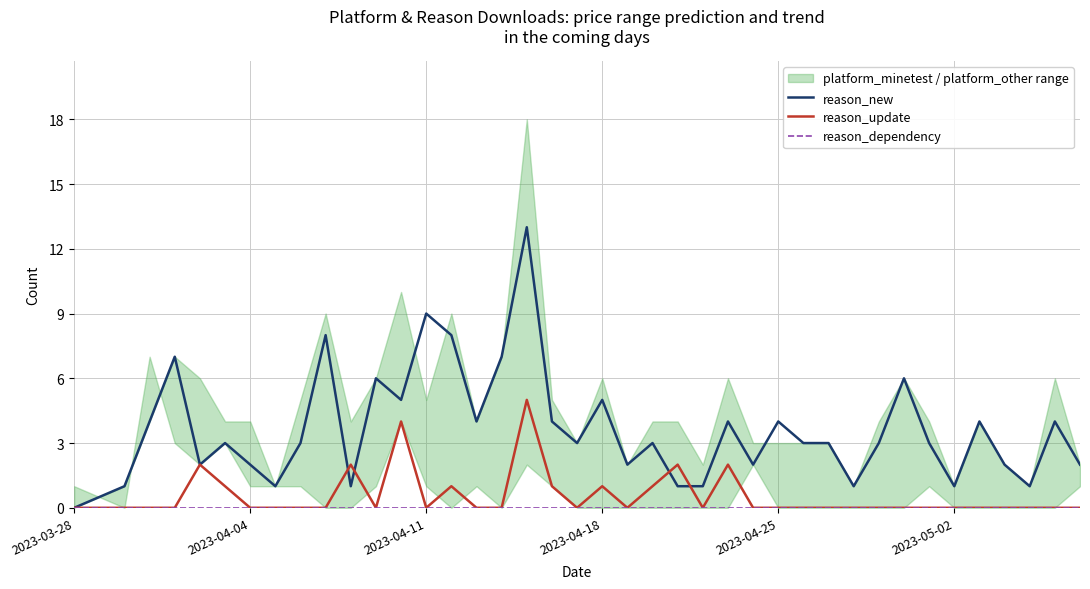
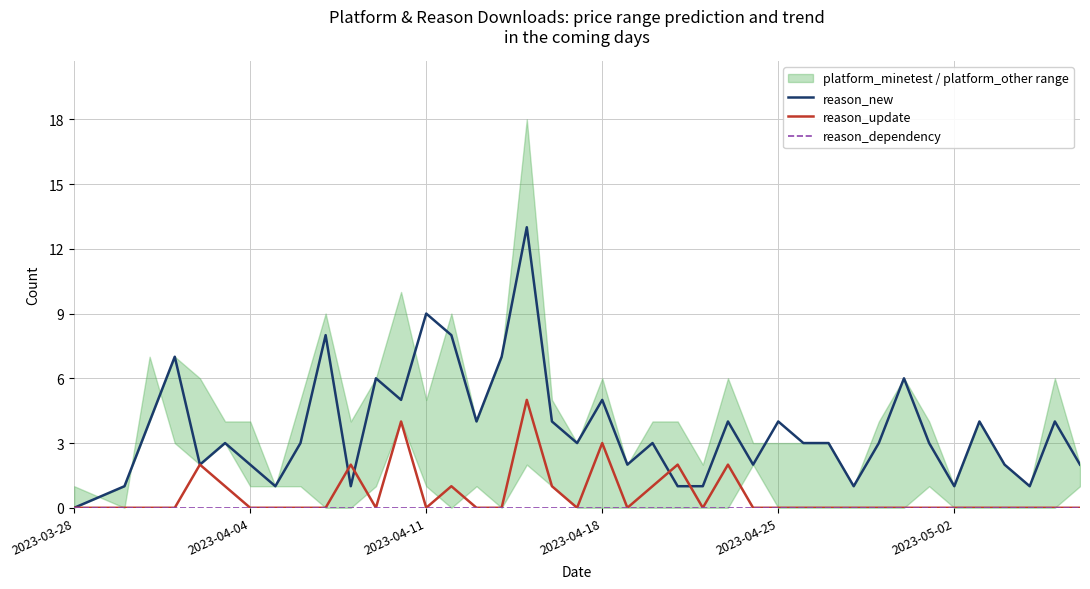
  {
    "reason_new": {
      "2023-04-04": 2,
      "2023-04-11": 9,
      "2023-04-18": 5,
      "2023-04-25": 4
    },
    "reason_update": {
-     "2023-04-18": 1
+     "2023-04-18": 3
    },
    "reason_dependency": {
      "2023-04-18": 0
    }
  }
